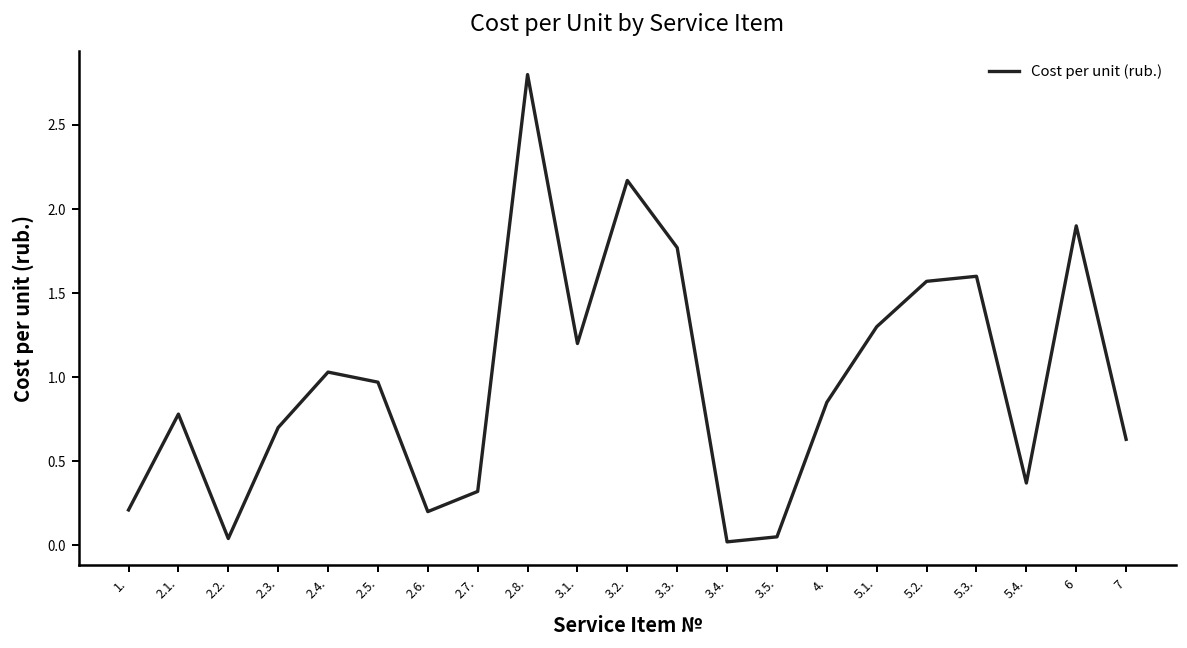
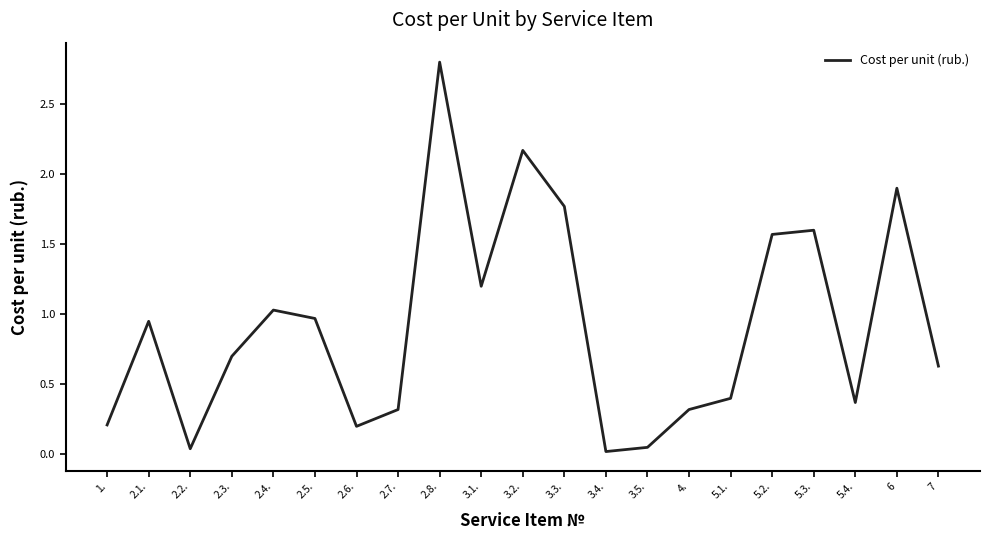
  {
    "1.": 0.21,
-   "2.1.": 0.78,
+   "2.1.": 0.95,
    "2.2.": 0.04,
    "2.3.": 0.70,
    "2.4.": 1.03,
    "2.5.": 0.97,
    "2.6.": 0.20,
    "2.7.": 0.32,
    "2.8.": 2.80,
    "3.1.": 1.20,
    "3.2.": 2.17,
    "3.3.": 1.77,
    "3.4.": 0.02,
    "3.5.": 0.05,
-   "4.": 0.85,
-   "5.1.": 1.3,
+   "4.": 0.32,
+   "5.1.": 0.4,
    "5.2.": 1.57,
    "5.3.": 1.60,
    "5.4.": 0.37,
    "6": 1.90,
    "7": 0.63
  }
